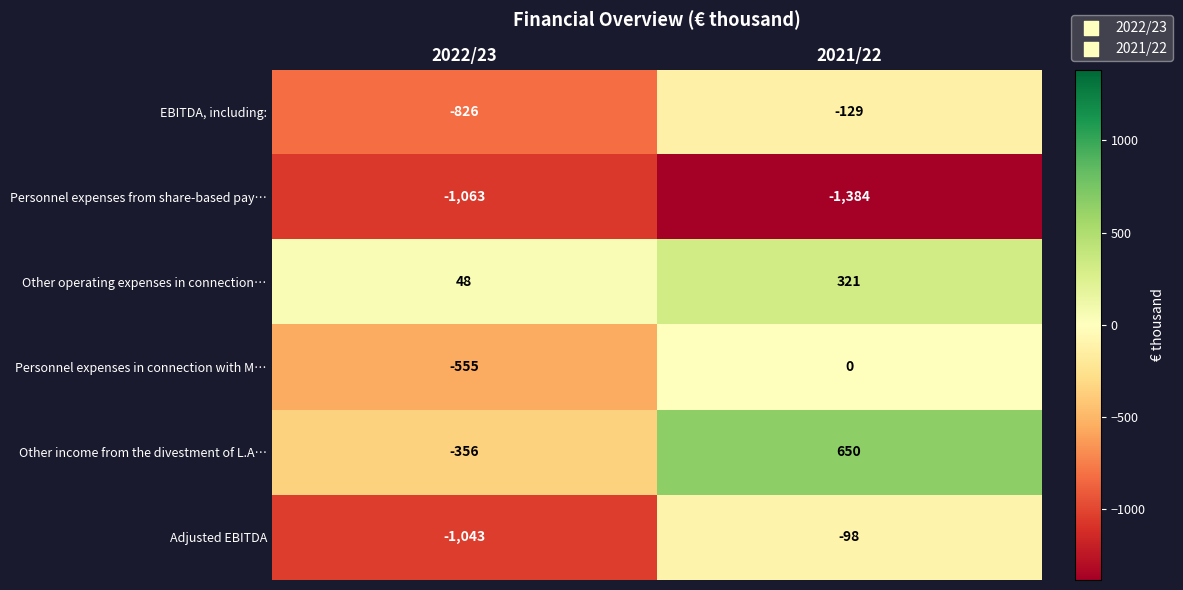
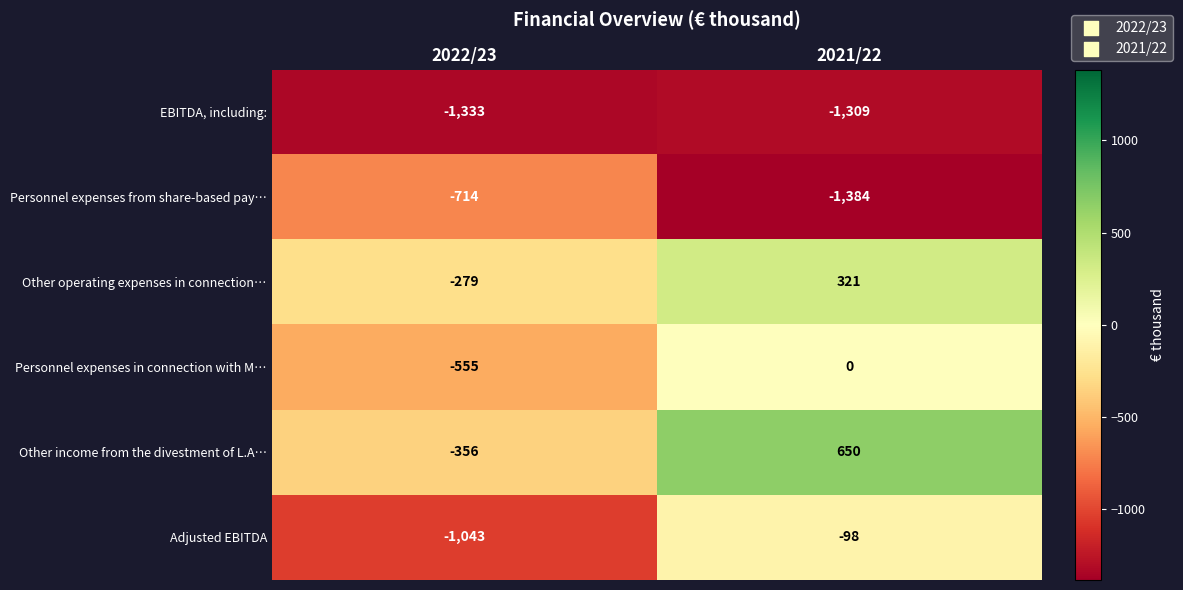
  {
    "EBITDA, including:": {
-     "2022/23": "-826",
-     "2021/22": "-129"
+     "2022/23": "-1,333",
+     "2021/22": "-1,309"
    },
    "Personnel expenses from share-based pay…": {
-     "2022/23": "-1,063",
+     "2022/23": "-714",
      "2021/22": "-1,384"
    },
    "Other operating expenses in connection…": {
-     "2022/23": "48",
+     "2022/23": "-279",
      "2021/22": "321"
    },
    "Personnel expenses in connection with M…": {
      "2022/23": "-555",
      "2021/22": "0"
    },
    "Other income from the divestment of L.A…": {
      "2022/23": "-356",
      "2021/22": "650"
    },
    "Adjusted EBITDA": {
      "2022/23": "-1,043",
      "2021/22": "-98"
    }
  }
